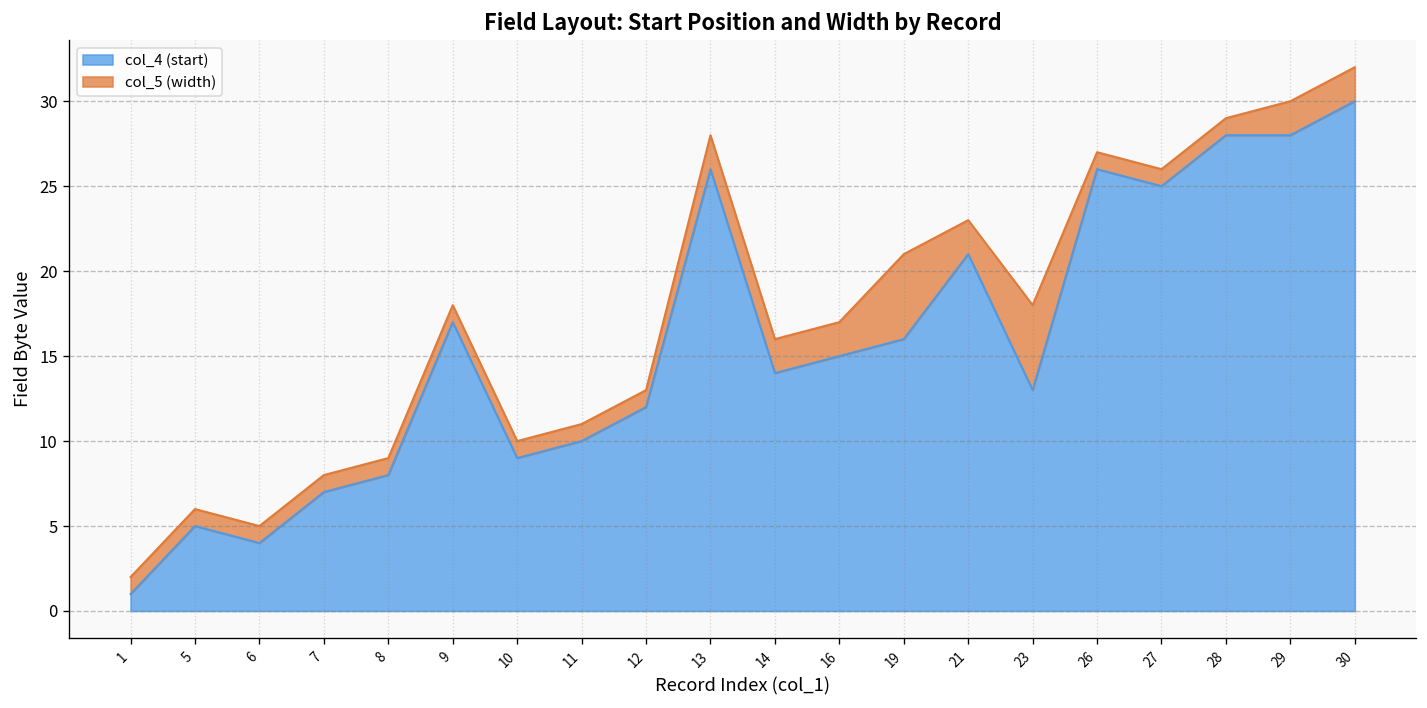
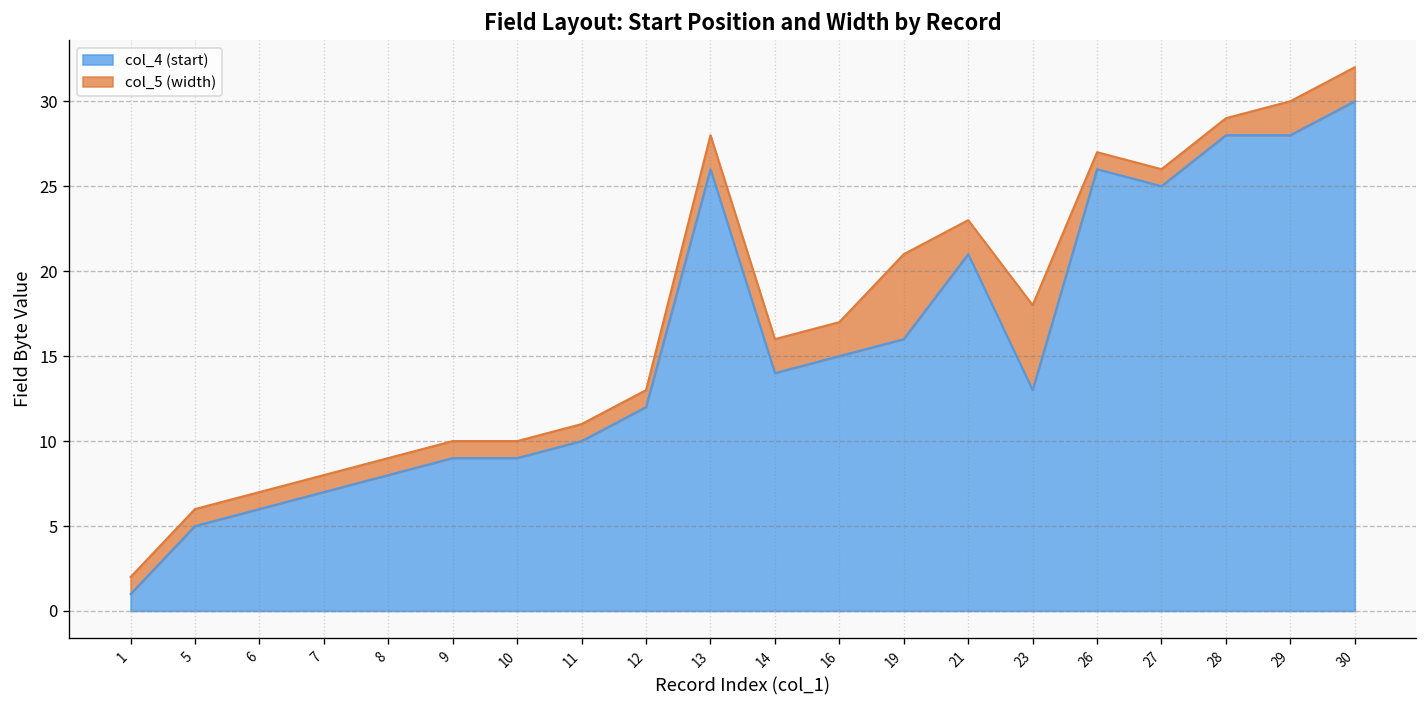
  {
    "col_4 (start)": {
      "1": 1,
      "5": 5,
-     "6": 4,
+     "6": 6,
      "7": 7,
      "8": 8,
-     "9": 17,
+     "9": 9,
      "10": 9,
      "11": 10,
      "12": 12,
      "13": 26,
      "14": 14,
      "16": 15,
      "19": 16,
      "21": 21,
      "23": 13,
      "26": 26,
      "27": 25,
      "28": 28,
      "29": 28,
      "30": 30
    },
    "col_5 (width)": {
      "1": 1,
      "5": 1,
      "6": 1,
      "7": 1,
      "8": 1,
      "9": 1,
      "10": 1,
      "11": 1,
      "12": 1,
      "13": 2,
      "14": 2,
      "16": 2,
      "19": 5,
      "21": 2,
      "23": 5,
      "26": 1,
      "27": 1,
      "28": 1,
      "29": 2,
      "30": 2
    }
  }
